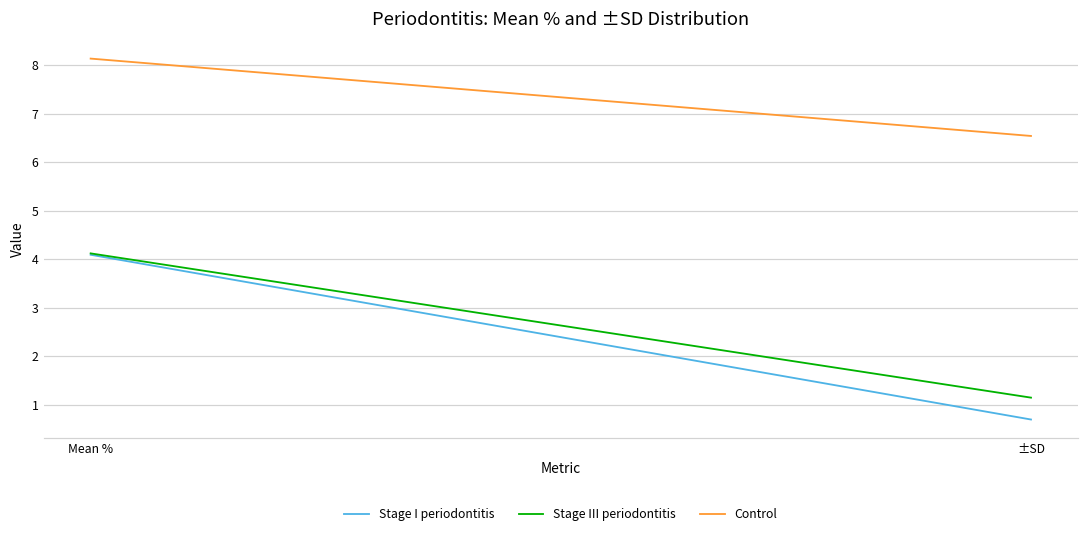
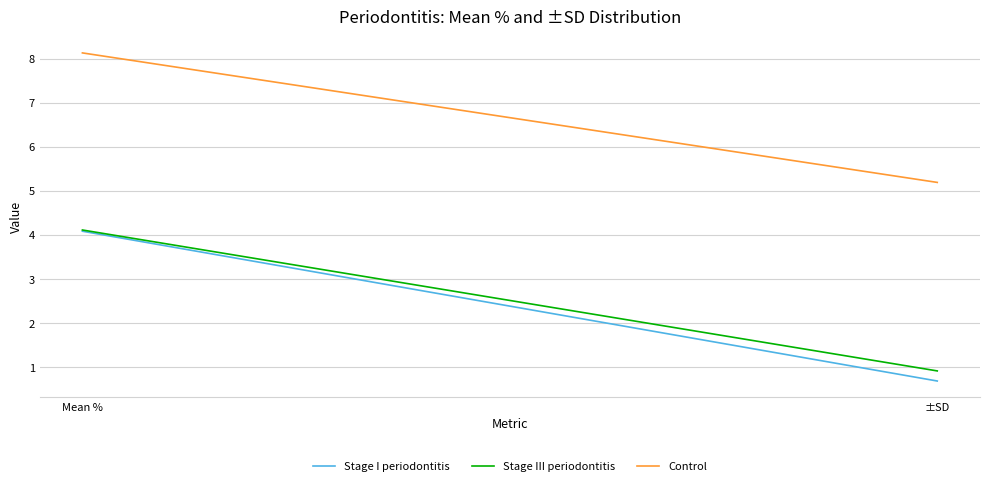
  {
    "Stage I periodontitis": {
      "±SD": 0.7
    },
    "Stage III periodontitis": {
-     "±SD": 1.1
+     "±SD": 0.9
    },
    "Control": {
      "Mean %": 8.1,
-     "±SD": 6.5
+     "±SD": 5.2
    }
  }
